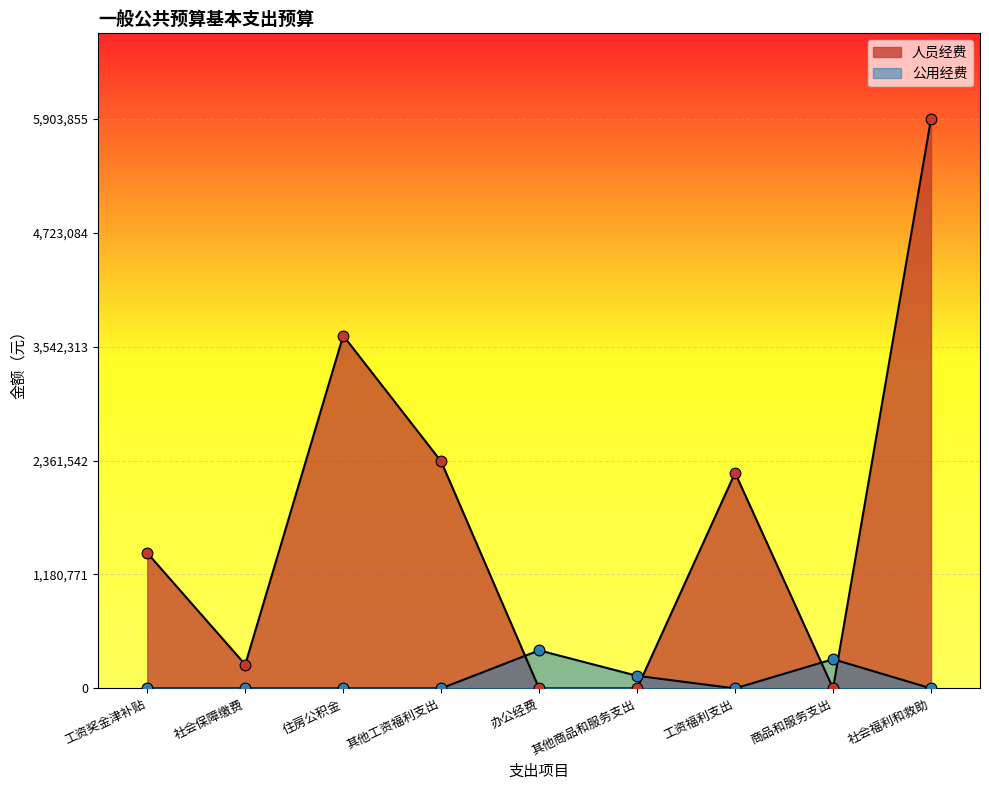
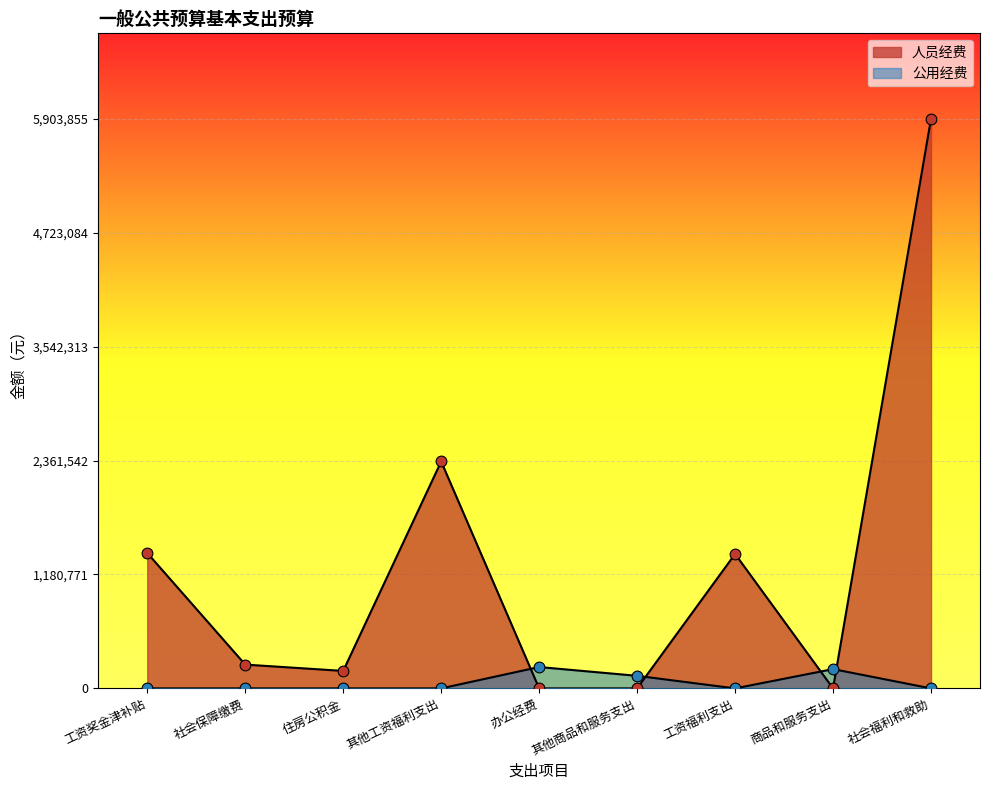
  {
    "人员经费": {
      "工资奖金津补贴": "1,400,000",
      "社会保障缴费": "200,000",
-     "住房公积金": "3,700,000",
+     "住房公积金": "200,000",
      "其他工资福利支出": "2,400,000",
      "办公经费": "0",
      "其他商品和服务支出": "0",
-     "工资福利支出": "2,200,000",
+     "工资福利支出": "1,400,000",
      "商品和服务支出": "0",
      "社会福利和救助": "5,900,000"
    },
    "公用经费": {
      "工资奖金津补贴": "0",
      "社会保障缴费": "0",
      "住房公积金": "0",
      "其他工资福利支出": "0",
-     "办公经费": "400,000",
+     "办公经费": "200,000",
      "其他商品和服务支出": "100,000",
      "工资福利支出": "0",
-     "商品和服务支出": "300,000",
+     "商品和服务支出": "200,000",
      "社会福利和救助": "0"
    }
  }
